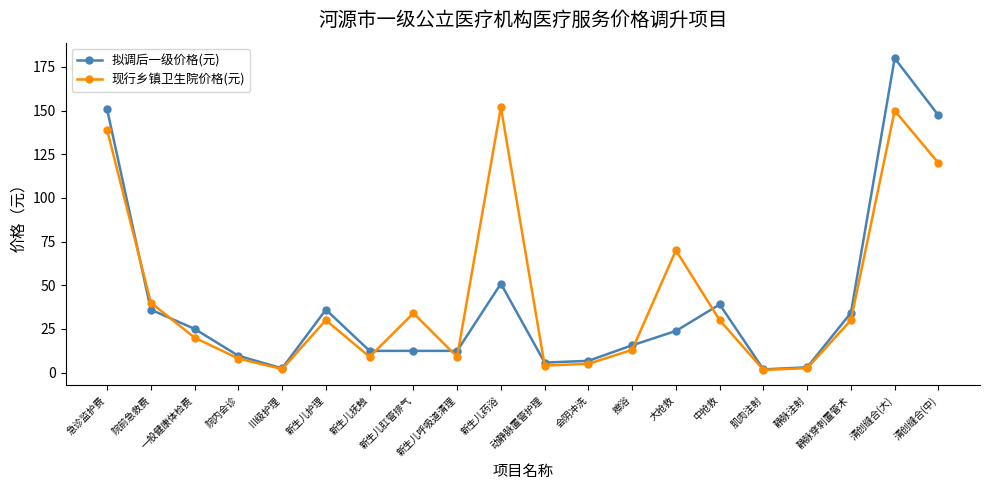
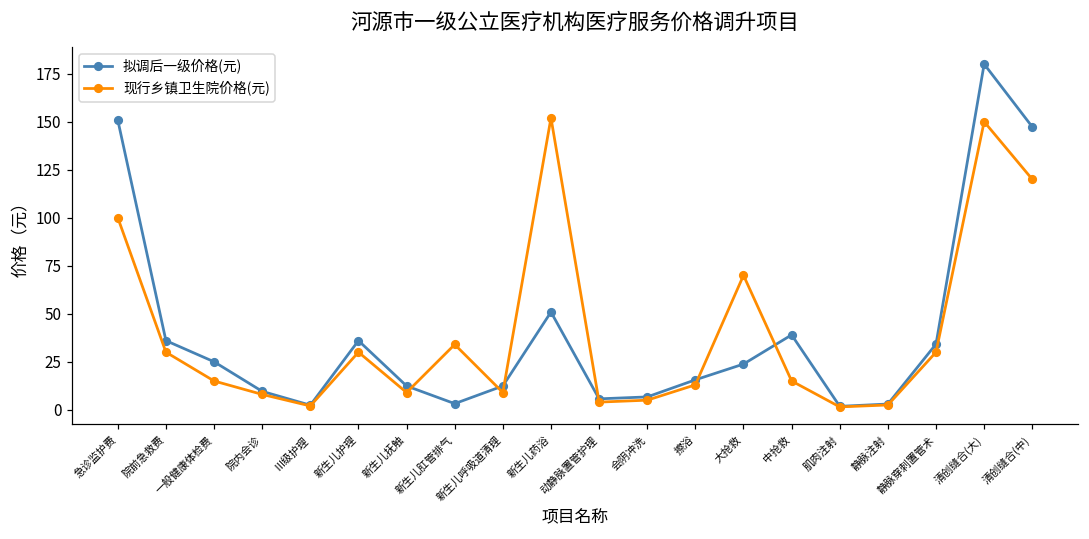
  {
    "拟调后一级价格(元)": {
      "急诊监护费": 151,
      "院前急救费": 36,
      "一般健康体检费": 25,
      "院内会诊": 10,
      "新生儿护理": 36,
      "新生儿抚触": 12,
-     "新生儿肛管排气": 12,
+     "新生儿肛管排气": 3,
      "新生儿呼吸道清理": 12,
      "新生儿药浴": 51,
      "动静脉置管护理": 6,
      "会阴冲洗": 7,
      "擦浴": 16,
      "大抢救": 24,
      "中抢救": 39,
      "静脉穿刺置管术": 34,
      "清创缝合(大)": 180,
      "清创缝合(中)": 147
    },
    "现行乡镇卫生院价格(元)": {
-     "急诊监护费": 139,
-     "院前急救费": 40,
-     "一般健康体检费": 20,
+     "急诊监护费": 100,
+     "院前急救费": 30,
+     "一般健康体检费": 15,
      "院内会诊": 8,
      "新生儿护理": 30,
      "新生儿抚触": 9,
      "新生儿肛管排气": 34,
      "新生儿呼吸道清理": 9,
      "新生儿药浴": 152,
      "动静脉置管护理": 4,
      "会阴冲洗": 5,
      "擦浴": 13,
      "大抢救": 70,
-     "中抢救": 30,
+     "中抢救": 15,
      "静脉穿刺置管术": 30,
      "清创缝合(大)": 150,
      "清创缝合(中)": 120
    }
  }
